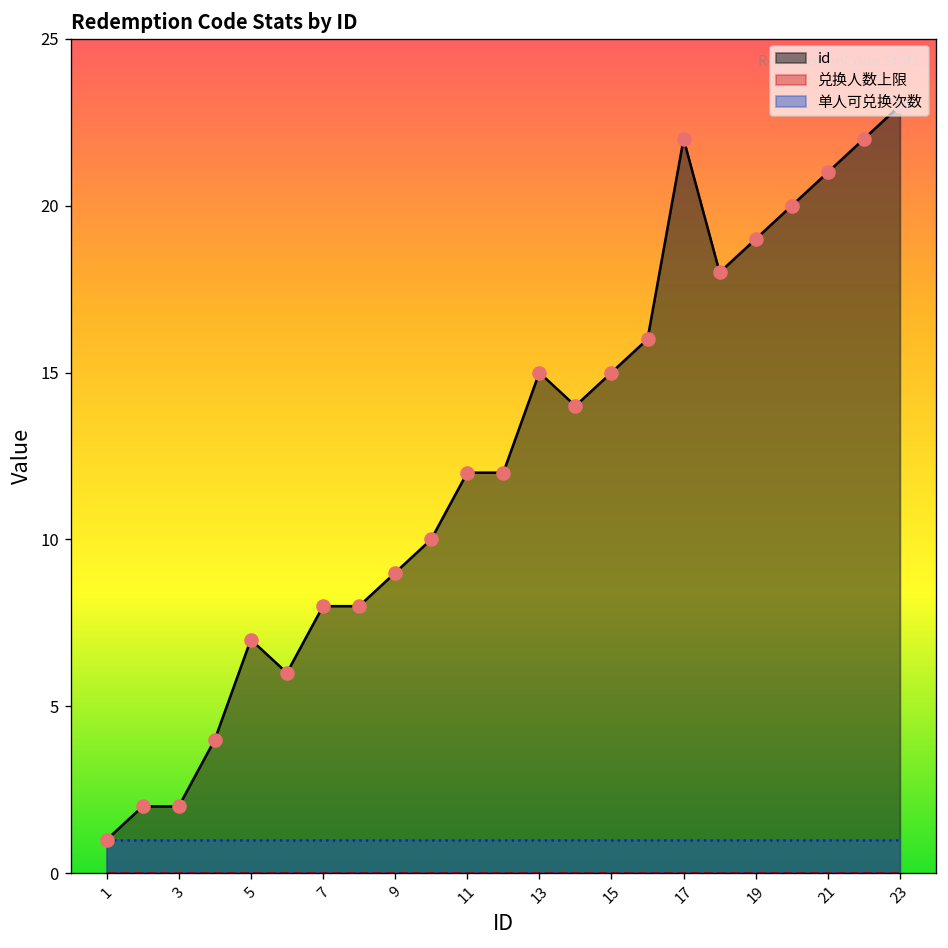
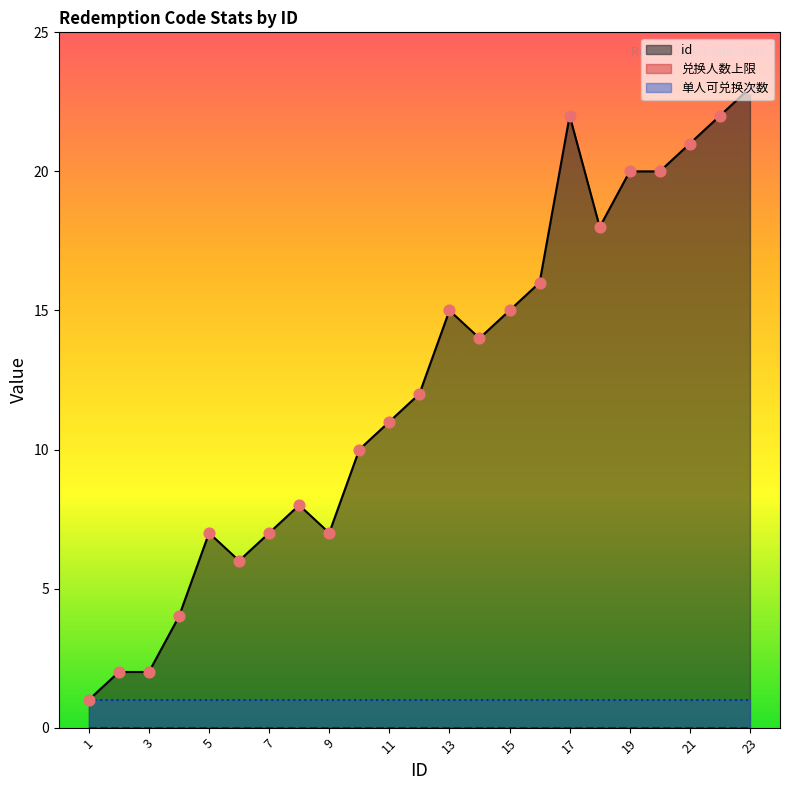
  {
    "id": {
      "3": 2,
      "5": 7,
-     "7": 8,
-     "9": 9,
-     "11": 12,
+     "7": 7,
+     "9": 7,
+     "11": 11,
      "13": 15,
      "15": 15,
      "17": 22,
-     "19": 19,
+     "19": 20,
      "21": 21
    },
    "兑换人数上限": {
      "1": 0,
      "3": 0,
      "5": 0,
      "7": 0,
      "9": 0,
      "11": 0,
      "13": 0,
      "15": 0,
      "17": 0,
      "19": 0,
      "21": 0,
      "23": 0
    },
    "单人可兑换次数": {
      "3": 1,
      "5": 1,
      "7": 1,
      "9": 1,
      "11": 1,
      "13": 1,
      "15": 1,
      "17": 1,
      "19": 1,
      "21": 1,
      "23": 1
    }
  }
